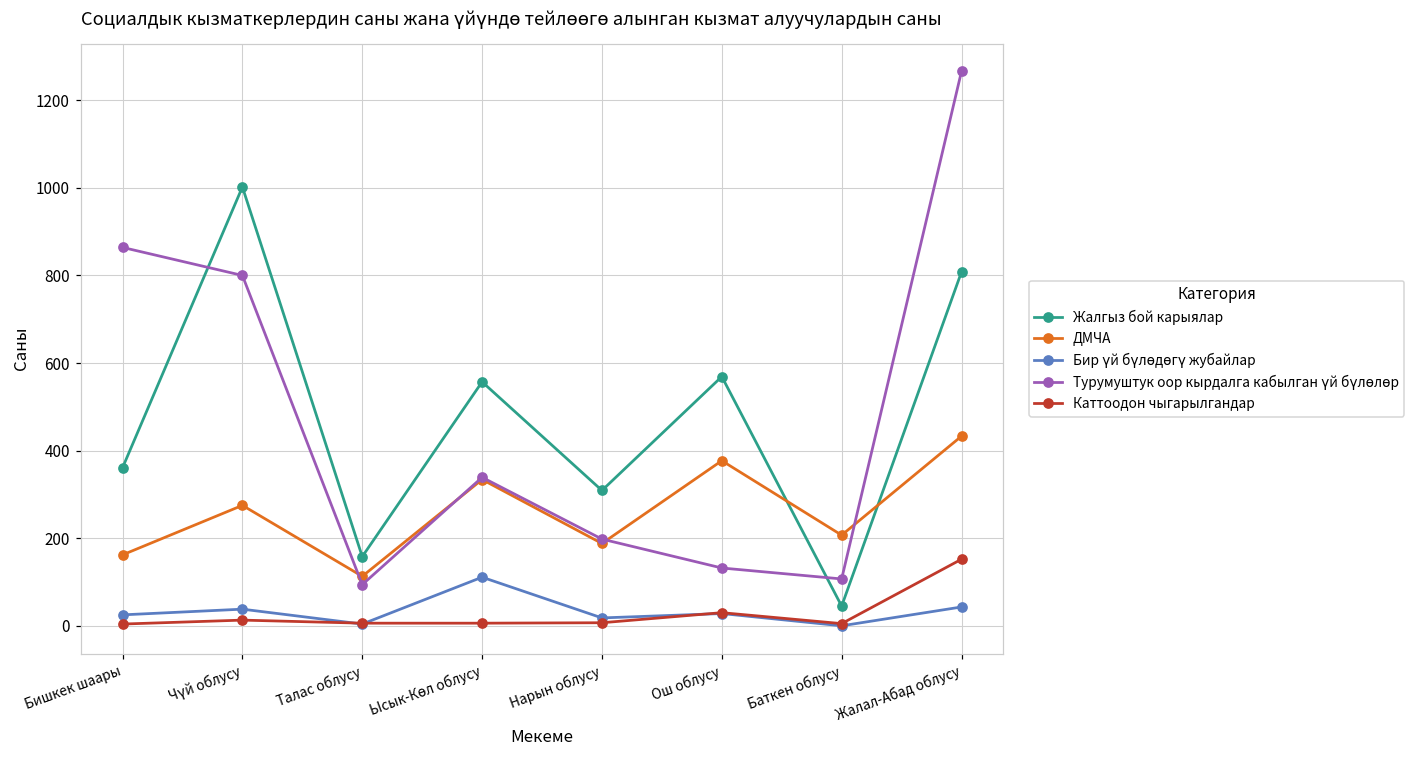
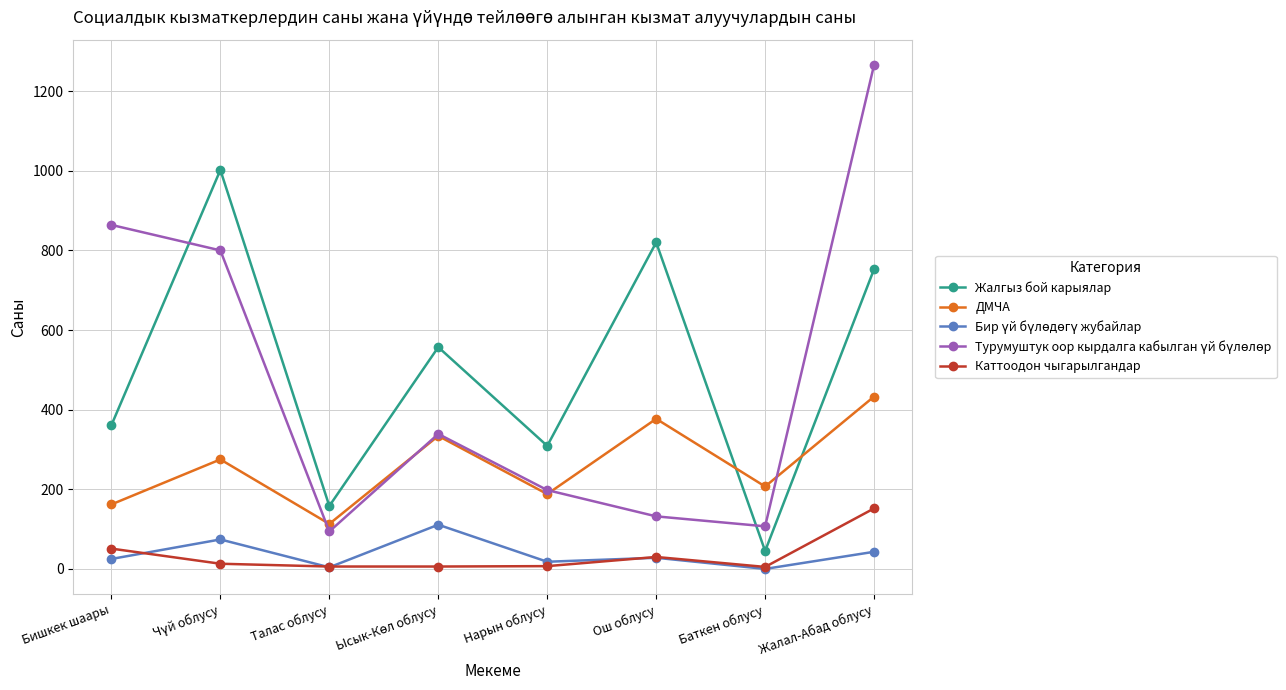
  {
    "Жалгыз бой карыялар": {
      "Бишкек шаары": 360,
      "Чүй облусу": 1000,
      "Талас облусу": 160,
      "Ысык-Көл облусу": 560,
      "Нарын облусу": 310,
-     "Ош облусу": 570,
+     "Ош облусу": 820,
      "Баткен облусу": 50,
-     "Жалал-Абад облусу": 810
+     "Жалал-Абад облусу": 750
    },
    "ДМЧА": {
      "Бишкек шаары": 160,
      "Чүй облусу": 280,
      "Талас облусу": 110,
      "Нарын облусу": 190,
      "Ош облусу": 380,
      "Баткен облусу": 210,
      "Жалал-Абад облусу": 430
    },
    "Бир үй бүлөдөгү жубайлар": {
      "Бишкек шаары": 30,
-     "Чүй облусу": 40,
+     "Чүй облусу": 70,
      "Ысык-Көл облусу": 110,
      "Нарын облусу": 20,
      "Жалал-Абад облусу": 40
    },
    "Турумуштук оор кырдалга кабылган үй бүлөлөр": {
      "Бишкек шаары": 860,
      "Чүй облусу": 800,
      "Талас облусу": 90,
      "Нарын облусу": 200,
      "Ош облусу": 130,
      "Баткен облусу": 110,
      "Жалал-Абад облусу": 1270
    },
    "Каттоодон чыгарылгандар": {
-     "Бишкек шаары": 0,
+     "Бишкек шаары": 50,
      "Чүй облусу": 10,
      "Ысык-Көл облусу": 10,
      "Нарын облусу": 10,
      "Жалал-Абад облусу": 150
    }
  }
